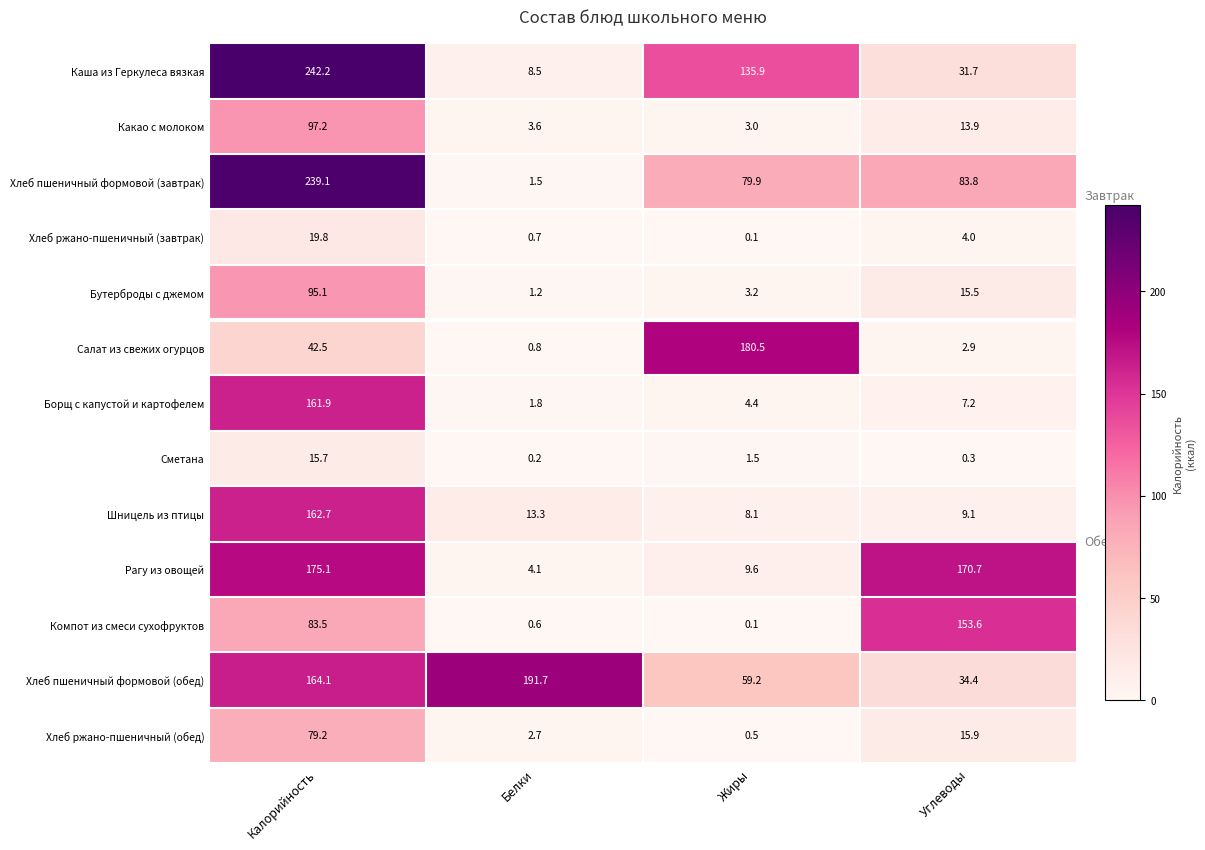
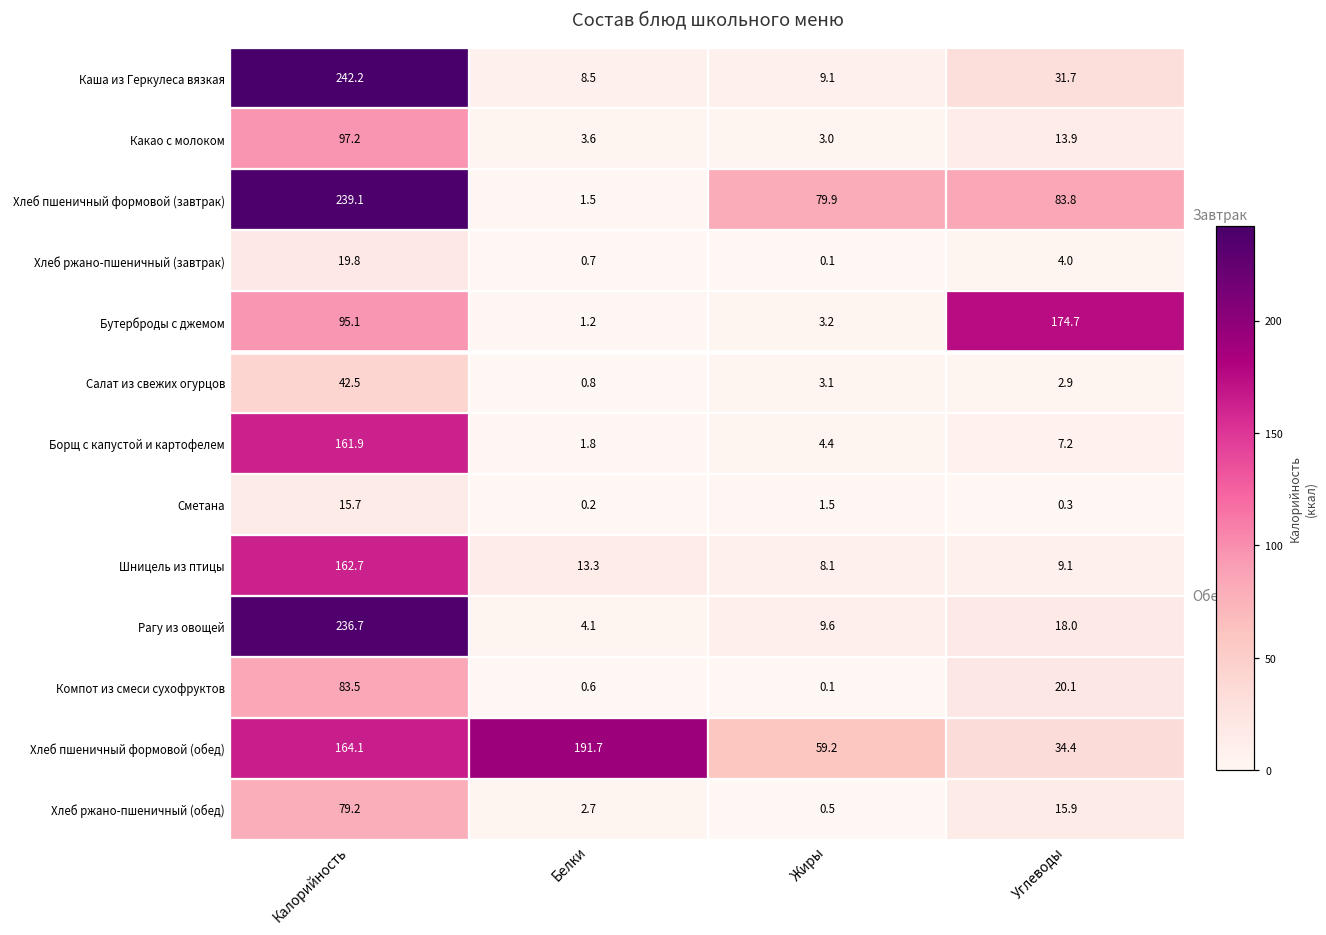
  {
    "Каша из Геркулеса вязкая": {
      "Калорийность": 242.2,
      "Белки": 8.5,
-     "Жиры": 135.9,
+     "Жиры": 9.1,
      "Углеводы": 31.7
    },
    "Какао с молоком": {
      "Калорийность": 97.2,
      "Белки": 3.6,
      "Жиры": 3.0,
      "Углеводы": 13.9
    },
    "Хлеб пшеничный формовой (завтрак)": {
      "Калорийность": 239.1,
      "Белки": 1.5,
      "Жиры": 79.9,
      "Углеводы": 83.8
    },
    "Хлеб ржано-пшеничный (завтрак)": {
      "Калорийность": 19.8,
      "Белки": 0.7,
      "Жиры": 0.1,
      "Углеводы": 4.0
    },
    "Бутерброды с джемом": {
      "Калорийность": 95.1,
      "Белки": 1.2,
      "Жиры": 3.2,
-     "Углеводы": 15.5
+     "Углеводы": 174.7
    },
    "Салат из свежих огурцов": {
      "Калорийность": 42.5,
      "Белки": 0.8,
-     "Жиры": 180.5,
+     "Жиры": 3.1,
      "Углеводы": 2.9
    },
    "Борщ с капустой и картофелем": {
      "Калорийность": 161.9,
      "Белки": 1.8,
      "Жиры": 4.4,
      "Углеводы": 7.2
    },
    "Сметана": {
      "Калорийность": 15.7,
      "Белки": 0.2,
      "Жиры": 1.5,
      "Углеводы": 0.3
    },
    "Шницель из птицы": {
      "Калорийность": 162.7,
      "Белки": 13.3,
      "Жиры": 8.1,
      "Углеводы": 9.1
    },
    "Рагу из овощей": {
-     "Калорийность": 175.1,
+     "Калорийность": 236.7,
      "Белки": 4.1,
      "Жиры": 9.6,
-     "Углеводы": 170.7
+     "Углеводы": 18.0
    },
    "Компот из смеси сухофруктов": {
      "Калорийность": 83.5,
      "Белки": 0.6,
      "Жиры": 0.1,
-     "Углеводы": 153.6
+     "Углеводы": 20.1
    },
    "Хлеб пшеничный формовой (обед)": {
      "Калорийность": 164.1,
      "Белки": 191.7,
      "Жиры": 59.2,
      "Углеводы": 34.4
    },
    "Хлеб ржано-пшеничный (обед)": {
      "Калорийность": 79.2,
      "Белки": 2.7,
      "Жиры": 0.5,
      "Углеводы": 15.9
    }
  }
